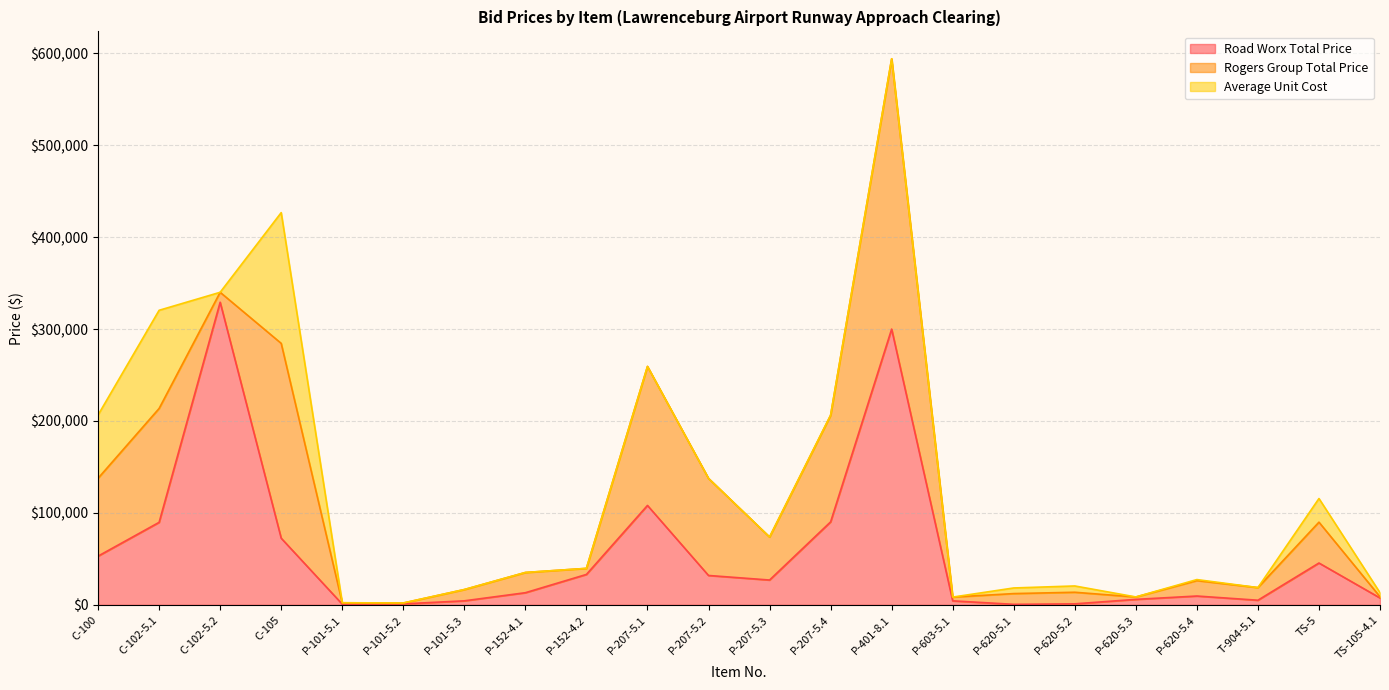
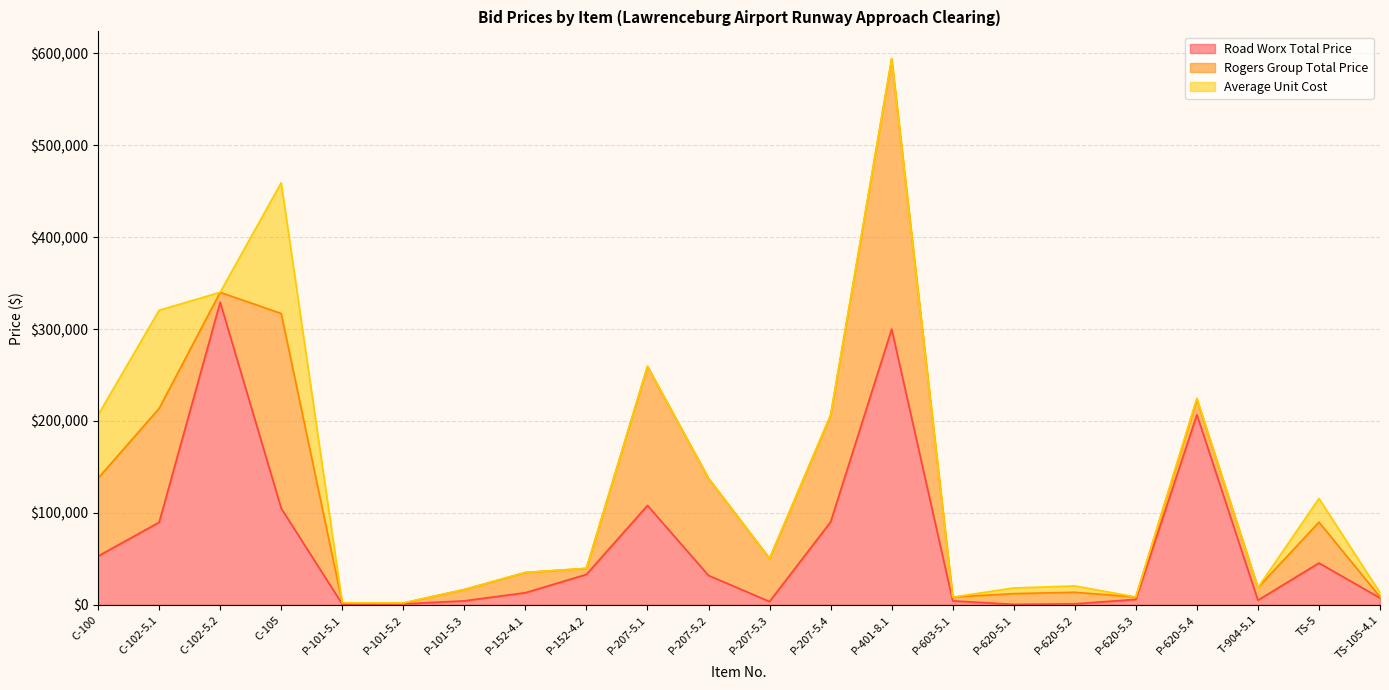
  {
    "Road Worx Total Price": {
      "C-100": "$50,000",
      "C-102-5.1": "$90,000",
      "C-102-5.2": "$330,000",
-     "C-105": "$70,000",
+     "C-105": "$110,000",
      "P-101-5.3": "$0",
      "P-152-4.1": "$10,000",
      "P-152-4.2": "$30,000",
      "P-207-5.1": "$110,000",
      "P-207-5.2": "$30,000",
-     "P-207-5.3": "$30,000",
+     "P-207-5.3": "$0",
      "P-207-5.4": "$90,000",
      "P-401-8.1": "$300,000",
      "P-603-5.1": "$0",
      "P-620-5.1": "$0",
      "P-620-5.2": "$0",
-     "P-620-5.4": "$10,000",
+     "P-620-5.4": "$210,000",
      "T-904-5.1": "$10,000",
      "TS-5": "$50,000"
    }
  }
